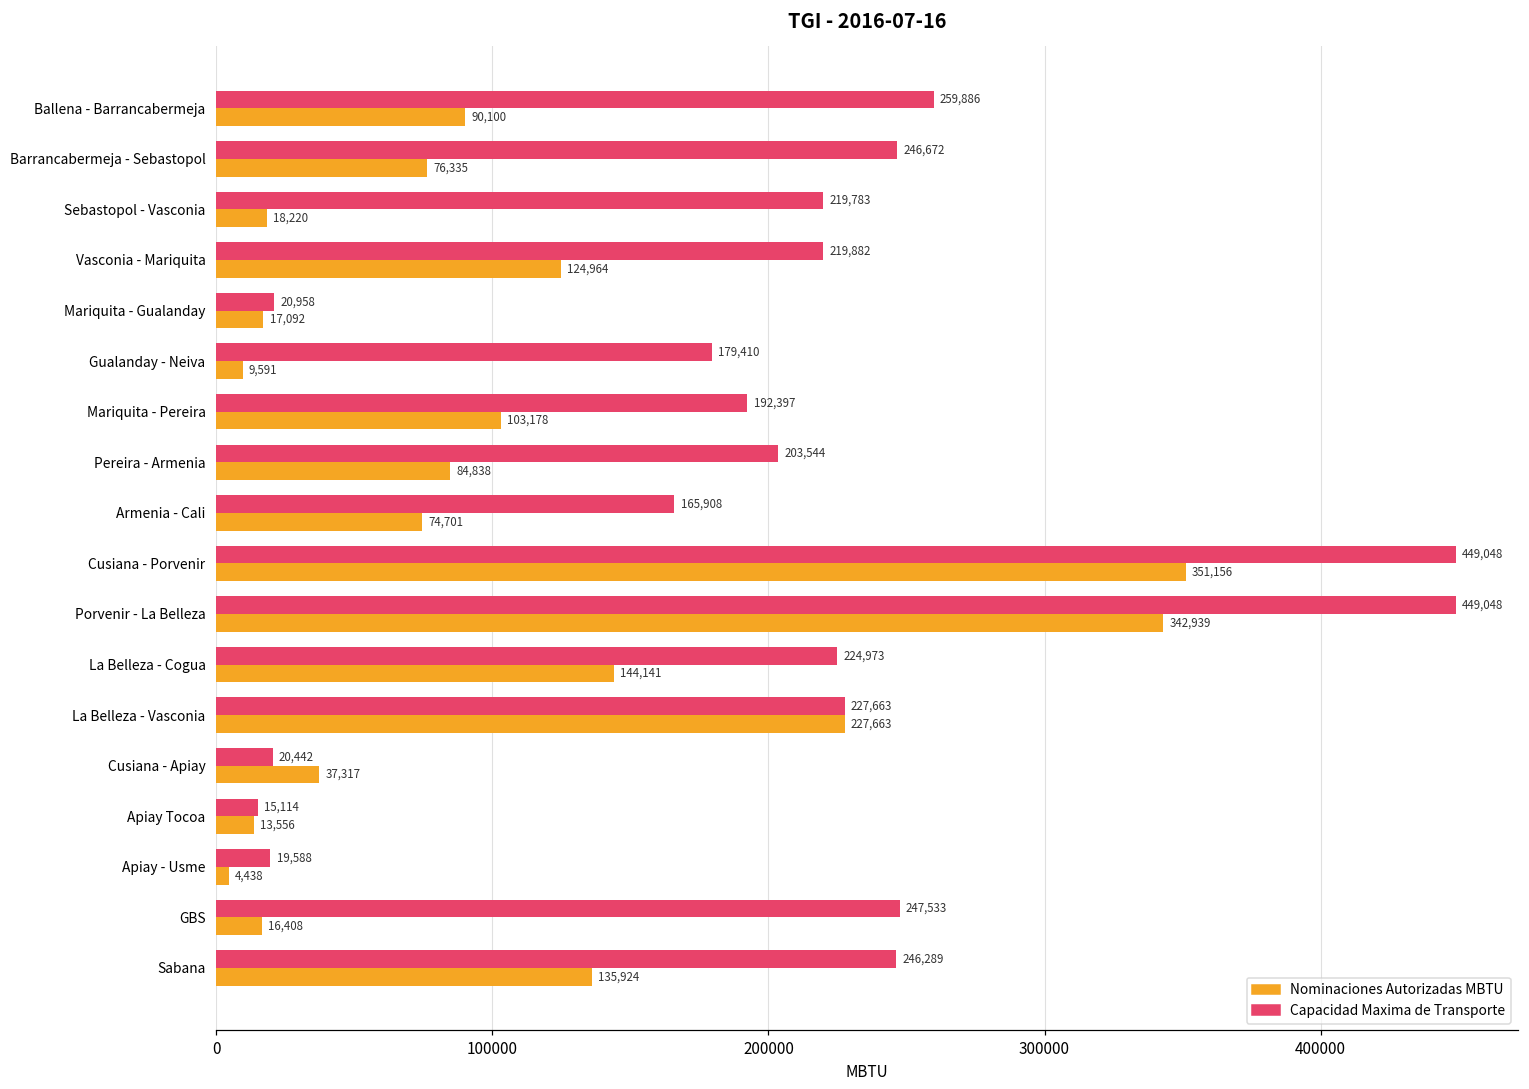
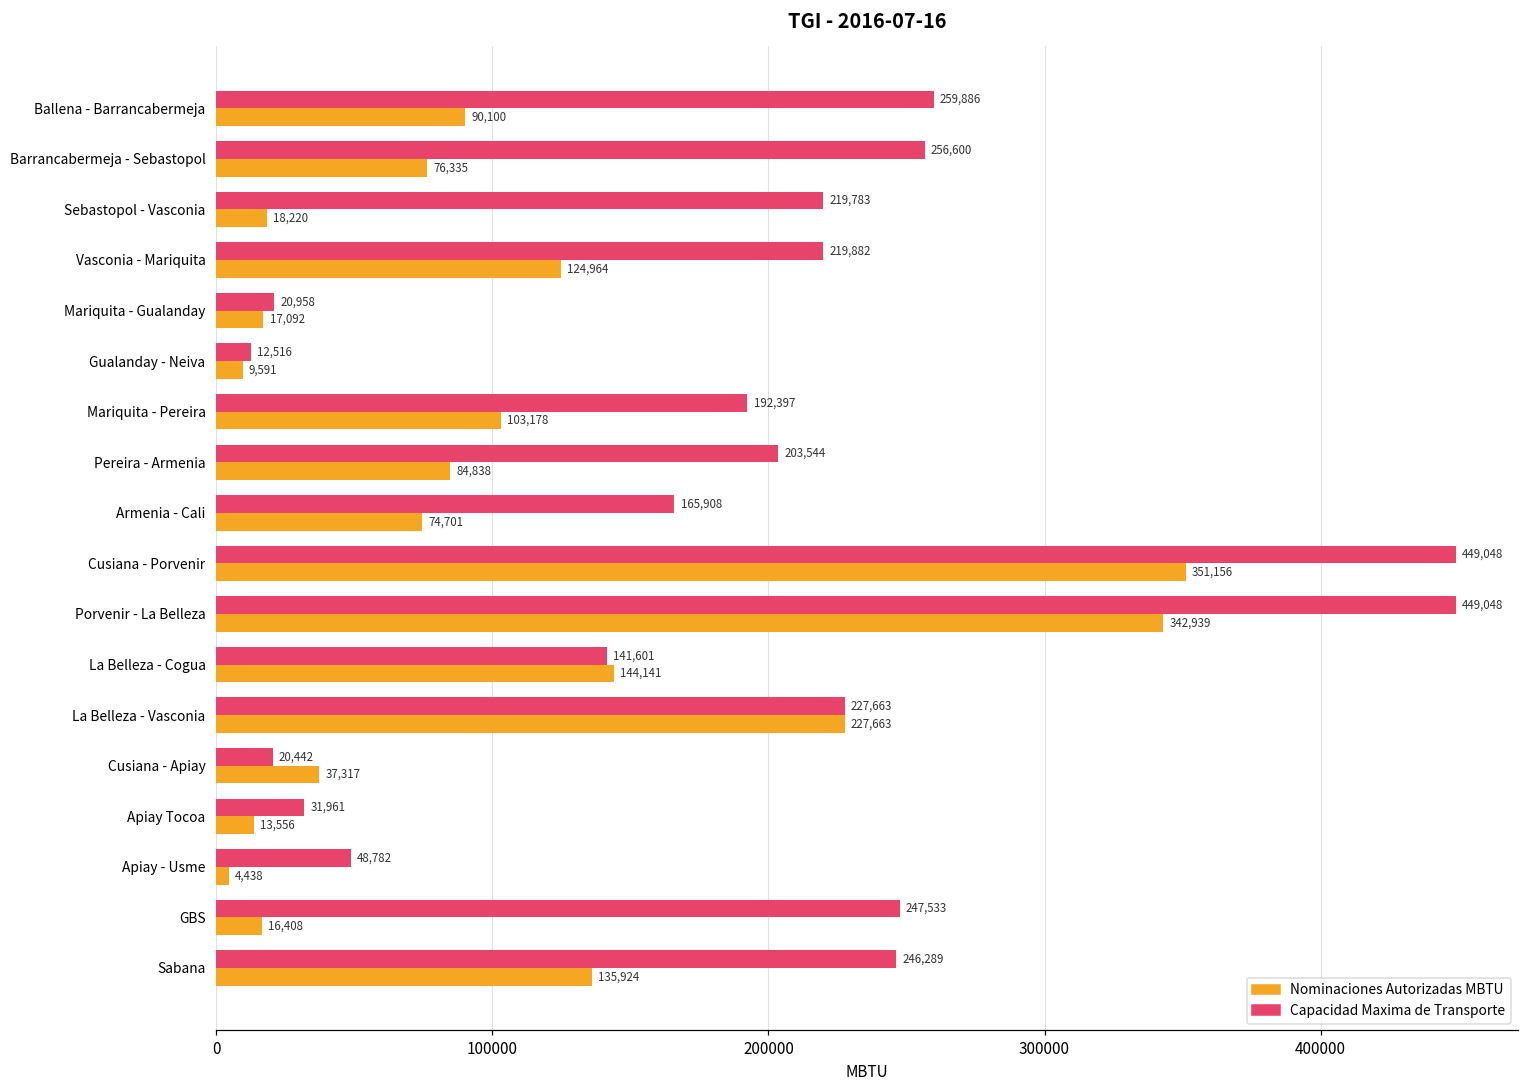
  {
    "Capacidad Maxima de Transporte": {
      "Ballena - Barrancabermeja": "259,886",
-     "Barrancabermeja - Sebastopol": "246,672",
+     "Barrancabermeja - Sebastopol": "256,600",
      "Sebastopol - Vasconia": "219,783",
      "Vasconia - Mariquita": "219,882",
      "Mariquita - Gualanday": "20,958",
-     "Gualanday - Neiva": "179,410",
+     "Gualanday - Neiva": "12,516",
      "Mariquita - Pereira": "192,397",
      "Pereira - Armenia": "203,544",
      "Armenia - Cali": "165,908",
      "Cusiana - Porvenir": "449,048",
      "Porvenir - La Belleza": "449,048",
-     "La Belleza - Cogua": "224,973",
+     "La Belleza - Cogua": "141,601",
      "La Belleza - Vasconia": "227,663",
      "Cusiana - Apiay": "20,442",
-     "Apiay Tocoa": "15,114",
-     "Apiay - Usme": "19,588",
+     "Apiay Tocoa": "31,961",
+     "Apiay - Usme": "48,782",
      "GBS": "247,533",
      "Sabana": "246,289"
    }
  }
